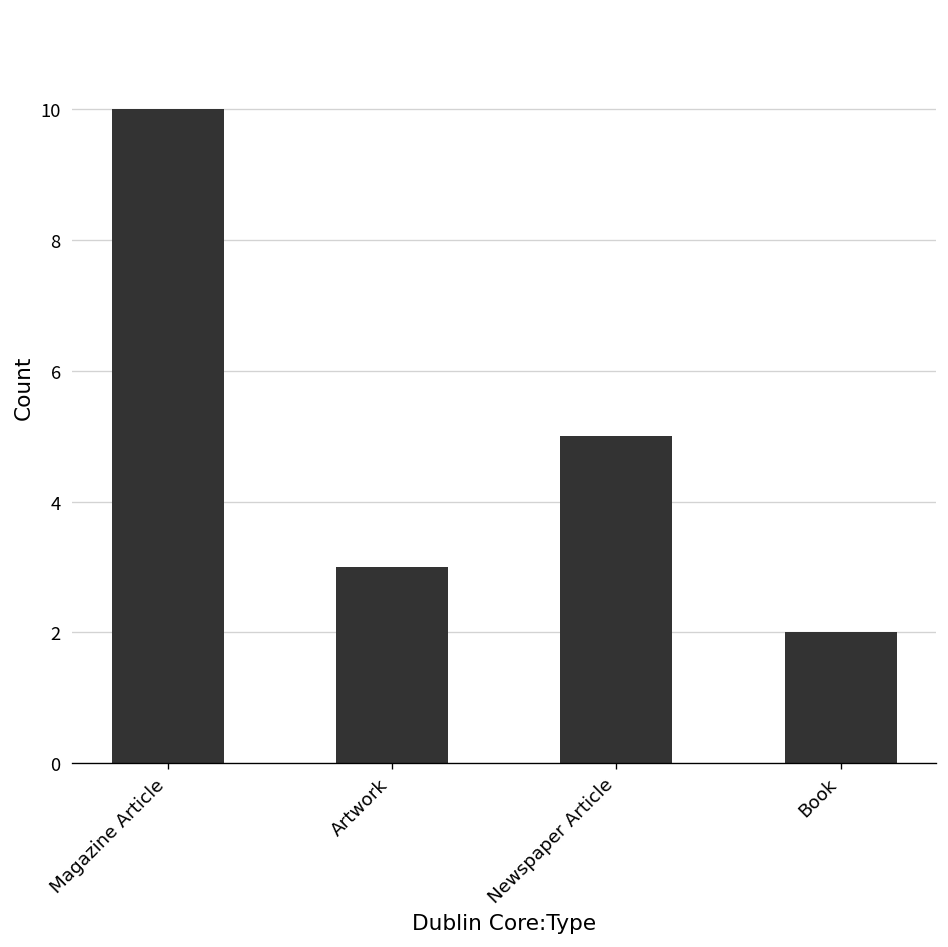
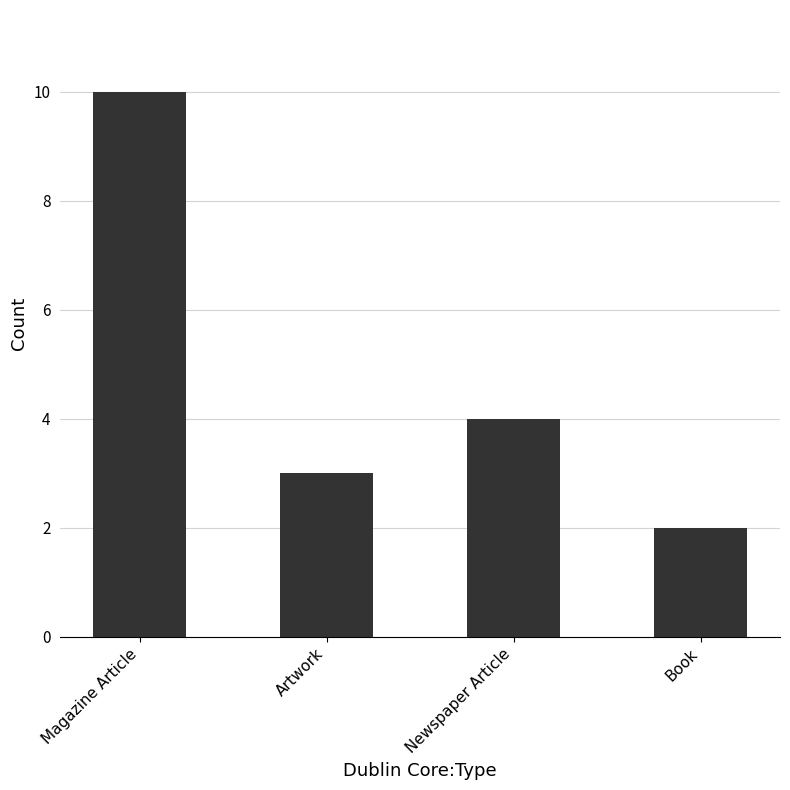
  {
    "Magazine Article": 10,
    "Artwork": 3,
-   "Newspaper Article": 5,
+   "Newspaper Article": 4,
    "Book": 2
  }
